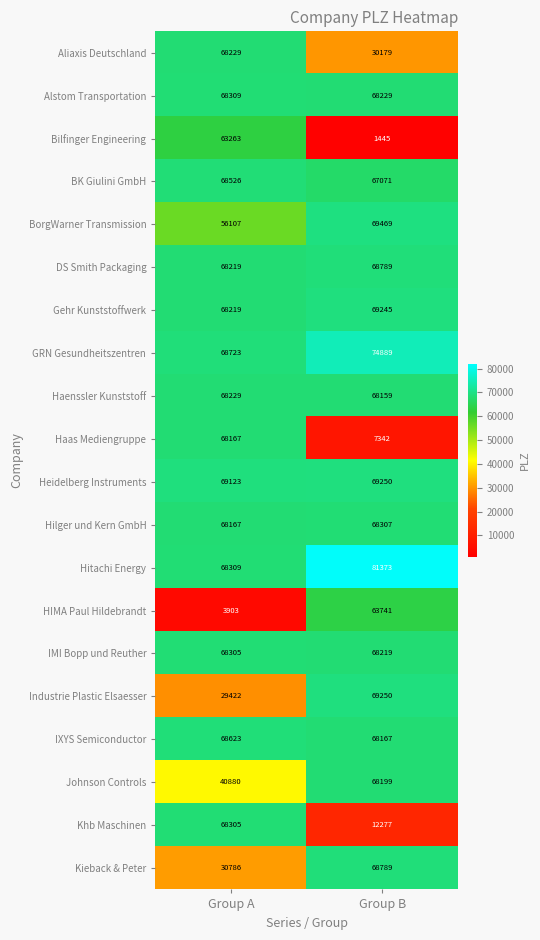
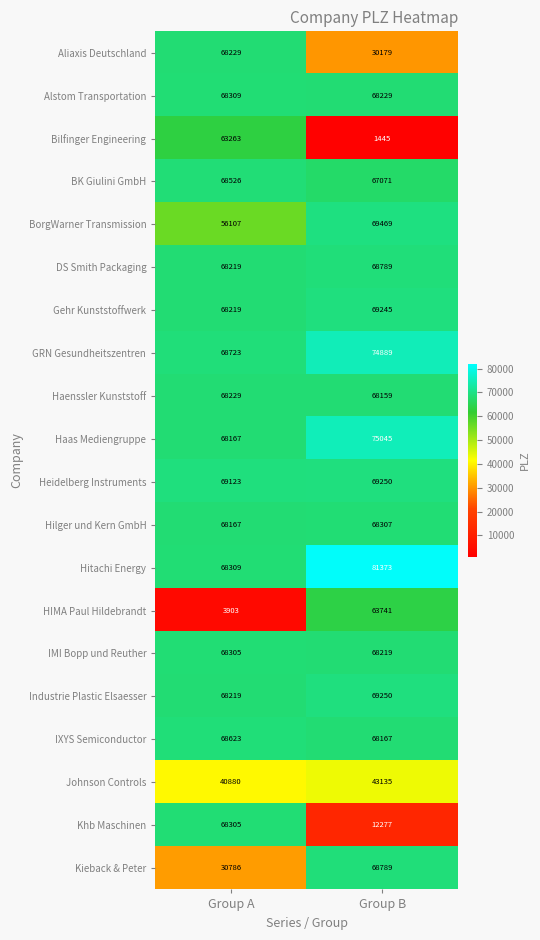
  {
    "Aliaxis Deutschland": {
      "Group A": 68229,
      "Group B": 30179
    },
    "Alstom Transportation": {
      "Group A": 68309,
      "Group B": 68229
    },
    "Bilfinger Engineering": {
      "Group A": 63263,
      "Group B": 1445
    },
    "BK Giulini GmbH": {
      "Group A": 68526,
      "Group B": 67071
    },
    "BorgWarner Transmission": {
      "Group A": 56107,
      "Group B": 69469
    },
    "DS Smith Packaging": {
      "Group A": 68219,
      "Group B": 68789
    },
    "Gehr Kunststoffwerk": {
      "Group A": 68219,
      "Group B": 69245
    },
    "GRN Gesundheitszentren": {
      "Group A": 68723,
      "Group B": 74889
    },
    "Haenssler Kunststoff": {
      "Group A": 68229,
      "Group B": 68159
    },
    "Haas Mediengruppe": {
      "Group A": 68167,
-     "Group B": 7342
+     "Group B": 75045
    },
    "Heidelberg Instruments": {
      "Group A": 69123,
      "Group B": 69250
    },
    "Hilger und Kern GmbH": {
      "Group A": 68167,
      "Group B": 68307
    },
    "Hitachi Energy": {
      "Group A": 68309,
      "Group B": 81373
    },
    "HIMA Paul Hildebrandt": {
      "Group A": 3903,
      "Group B": 63741
    },
    "IMI Bopp und Reuther": {
      "Group A": 68305,
      "Group B": 68219
    },
    "Industrie Plastic Elsaesser": {
-     "Group A": 29422,
+     "Group A": 68219,
      "Group B": 69250
    },
    "IXYS Semiconductor": {
      "Group A": 68623,
      "Group B": 68167
    },
    "Johnson Controls": {
      "Group A": 40880,
-     "Group B": 68199
+     "Group B": 43135
    },
    "Khb Maschinen": {
      "Group A": 68305,
      "Group B": 12277
    },
    "Kieback & Peter": {
      "Group A": 30786,
      "Group B": 68789
    }
  }
